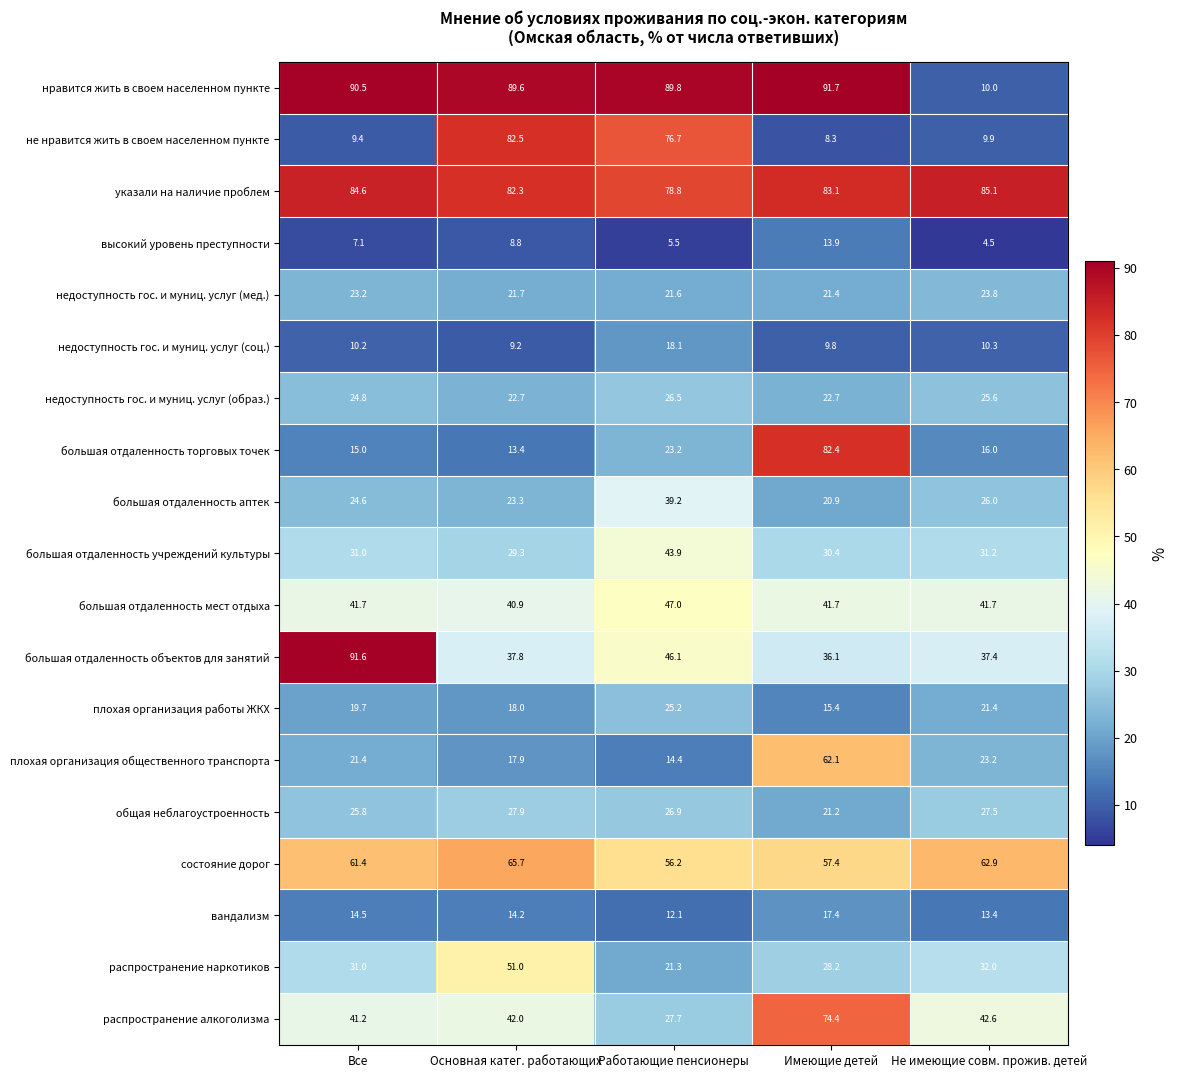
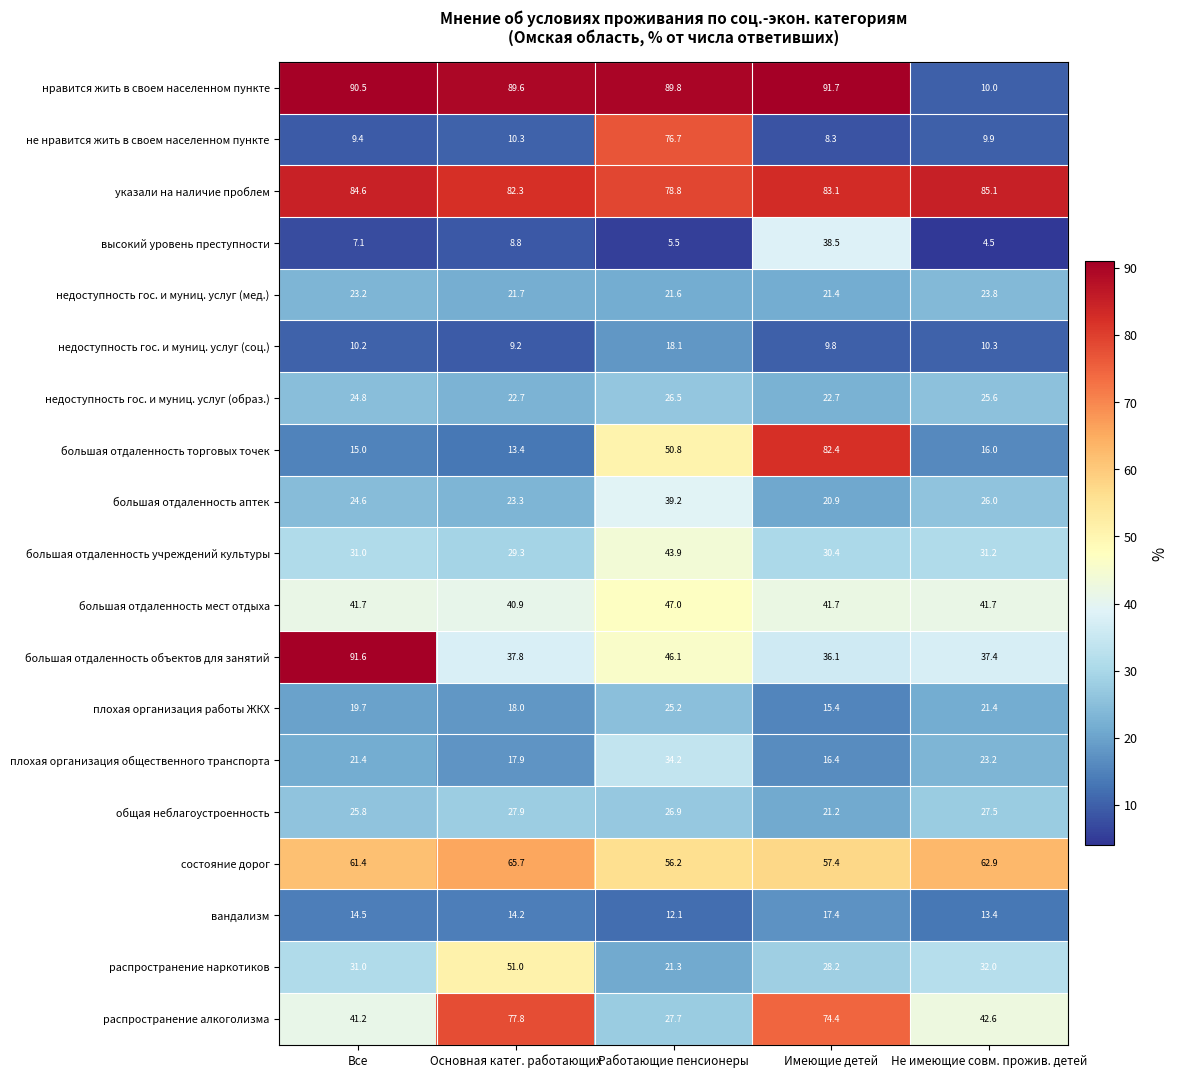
  {
    "нравится жить в своем населенном пункте": {
      "Все": 90.5,
      "Основная катег. работающих": 89.6,
      "Работающие пенсионеры": 89.8,
      "Имеющие детей": 91.7,
      "Не имеющие совм. прожив. детей": 10.0
    },
    "не нравится жить в своем населенном пункте": {
      "Все": 9.4,
-     "Основная катег. работающих": 82.5,
+     "Основная катег. работающих": 10.3,
      "Работающие пенсионеры": 76.7,
      "Имеющие детей": 8.3,
      "Не имеющие совм. прожив. детей": 9.9
    },
    "указали на наличие проблем": {
      "Все": 84.6,
      "Основная катег. работающих": 82.3,
      "Работающие пенсионеры": 78.8,
      "Имеющие детей": 83.1,
      "Не имеющие совм. прожив. детей": 85.1
    },
    "высокий уровень преступности": {
      "Все": 7.1,
      "Основная катег. работающих": 8.8,
      "Работающие пенсионеры": 5.5,
-     "Имеющие детей": 13.9,
+     "Имеющие детей": 38.5,
      "Не имеющие совм. прожив. детей": 4.5
    },
    "недоступность гос. и муниц. услуг (мед.)": {
      "Все": 23.2,
      "Основная катег. работающих": 21.7,
      "Работающие пенсионеры": 21.6,
      "Имеющие детей": 21.4,
      "Не имеющие совм. прожив. детей": 23.8
    },
    "недоступность гос. и муниц. услуг (соц.)": {
      "Все": 10.2,
      "Основная катег. работающих": 9.2,
      "Работающие пенсионеры": 18.1,
      "Имеющие детей": 9.8,
      "Не имеющие совм. прожив. детей": 10.3
    },
    "недоступность гос. и муниц. услуг (образ.)": {
      "Все": 24.8,
      "Основная катег. работающих": 22.7,
      "Работающие пенсионеры": 26.5,
      "Имеющие детей": 22.7,
      "Не имеющие совм. прожив. детей": 25.6
    },
    "большая отдаленность торговых точек": {
      "Все": 15.0,
      "Основная катег. работающих": 13.4,
-     "Работающие пенсионеры": 23.2,
+     "Работающие пенсионеры": 50.8,
      "Имеющие детей": 82.4,
      "Не имеющие совм. прожив. детей": 16.0
    },
    "большая отдаленность аптек": {
      "Все": 24.6,
      "Основная катег. работающих": 23.3,
      "Работающие пенсионеры": 39.2,
      "Имеющие детей": 20.9,
      "Не имеющие совм. прожив. детей": 26.0
    },
    "большая отдаленность учреждений культуры": {
      "Все": 31.0,
      "Основная катег. работающих": 29.3,
      "Работающие пенсионеры": 43.9,
      "Имеющие детей": 30.4,
      "Не имеющие совм. прожив. детей": 31.2
    },
    "большая отдаленность мест отдыха": {
      "Все": 41.7,
      "Основная катег. работающих": 40.9,
      "Работающие пенсионеры": 47.0,
      "Имеющие детей": 41.7,
      "Не имеющие совм. прожив. детей": 41.7
    },
    "большая отдаленность объектов для занятий": {
      "Все": 91.6,
      "Основная катег. работающих": 37.8,
      "Работающие пенсионеры": 46.1,
      "Имеющие детей": 36.1,
      "Не имеющие совм. прожив. детей": 37.4
    },
    "плохая организация работы ЖКХ": {
      "Все": 19.7,
      "Основная катег. работающих": 18.0,
      "Работающие пенсионеры": 25.2,
      "Имеющие детей": 15.4,
      "Не имеющие совм. прожив. детей": 21.4
    },
    "плохая организация общественного транспорта": {
      "Все": 21.4,
      "Основная катег. работающих": 17.9,
-     "Работающие пенсионеры": 14.4,
-     "Имеющие детей": 62.1,
+     "Работающие пенсионеры": 34.2,
+     "Имеющие детей": 16.4,
      "Не имеющие совм. прожив. детей": 23.2
    },
    "общая неблагоустроенность": {
      "Все": 25.8,
      "Основная катег. работающих": 27.9,
      "Работающие пенсионеры": 26.9,
      "Имеющие детей": 21.2,
      "Не имеющие совм. прожив. детей": 27.5
    },
    "состояние дорог": {
      "Все": 61.4,
      "Основная катег. работающих": 65.7,
      "Работающие пенсионеры": 56.2,
      "Имеющие детей": 57.4,
      "Не имеющие совм. прожив. детей": 62.9
    },
    "вандализм": {
      "Все": 14.5,
      "Основная катег. работающих": 14.2,
      "Работающие пенсионеры": 12.1,
      "Имеющие детей": 17.4,
      "Не имеющие совм. прожив. детей": 13.4
    },
    "распространение наркотиков": {
      "Все": 31.0,
      "Основная катег. работающих": 51.0,
      "Работающие пенсионеры": 21.3,
      "Имеющие детей": 28.2,
      "Не имеющие совм. прожив. детей": 32.0
    },
    "распространение алкоголизма": {
      "Все": 41.2,
-     "Основная катег. работающих": 42.0,
+     "Основная катег. работающих": 77.8,
      "Работающие пенсионеры": 27.7,
      "Имеющие детей": 74.4,
      "Не имеющие совм. прожив. детей": 42.6
    }
  }
